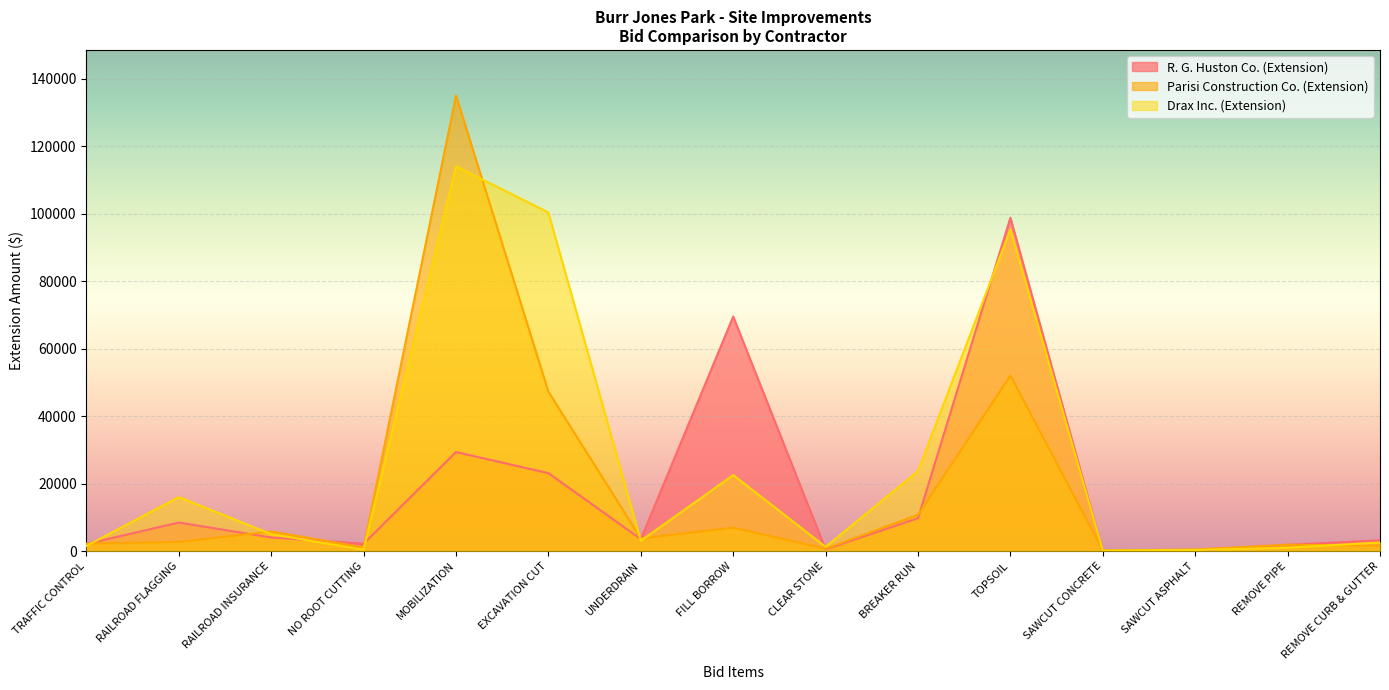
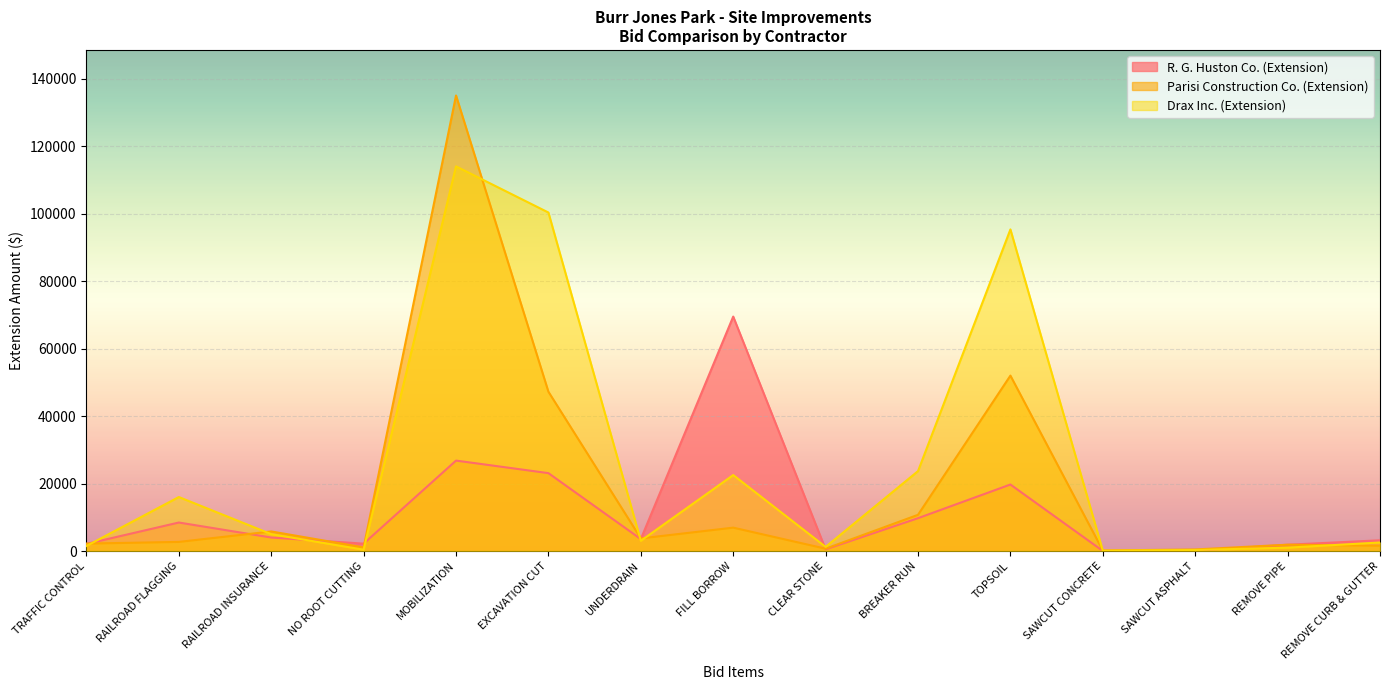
  {
    "R. G. Huston Co. (Extension)": {
      "RAILROAD FLAGGING": 8000,
      "RAILROAD INSURANCE": 4000,
      "NO ROOT CUTTING": 2000,
-     "MOBILIZATION": 29000,
+     "MOBILIZATION": 27000,
      "EXCAVATION CUT": 23000,
      "FILL BORROW": 69000,
      "BREAKER RUN": 10000,
-     "TOPSOIL": 99000
+     "TOPSOIL": 20000
    }
  }
